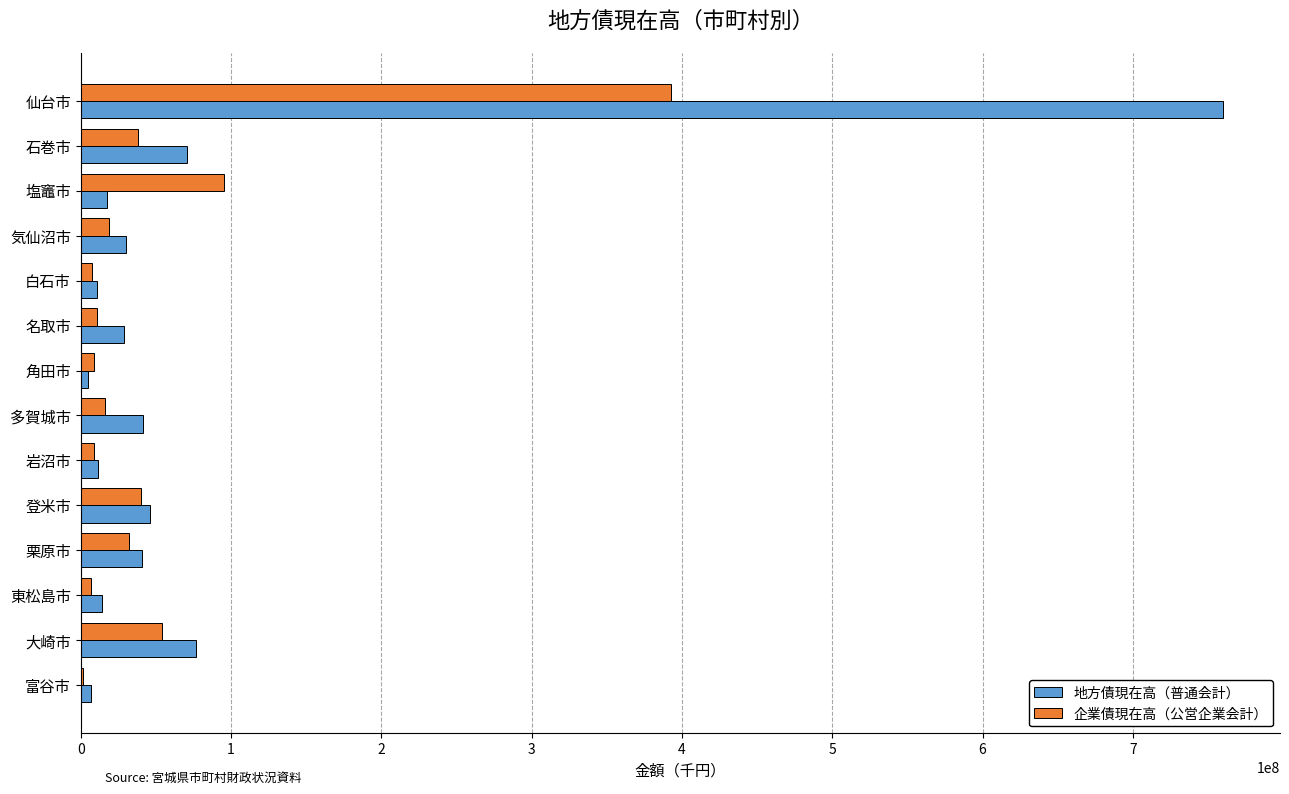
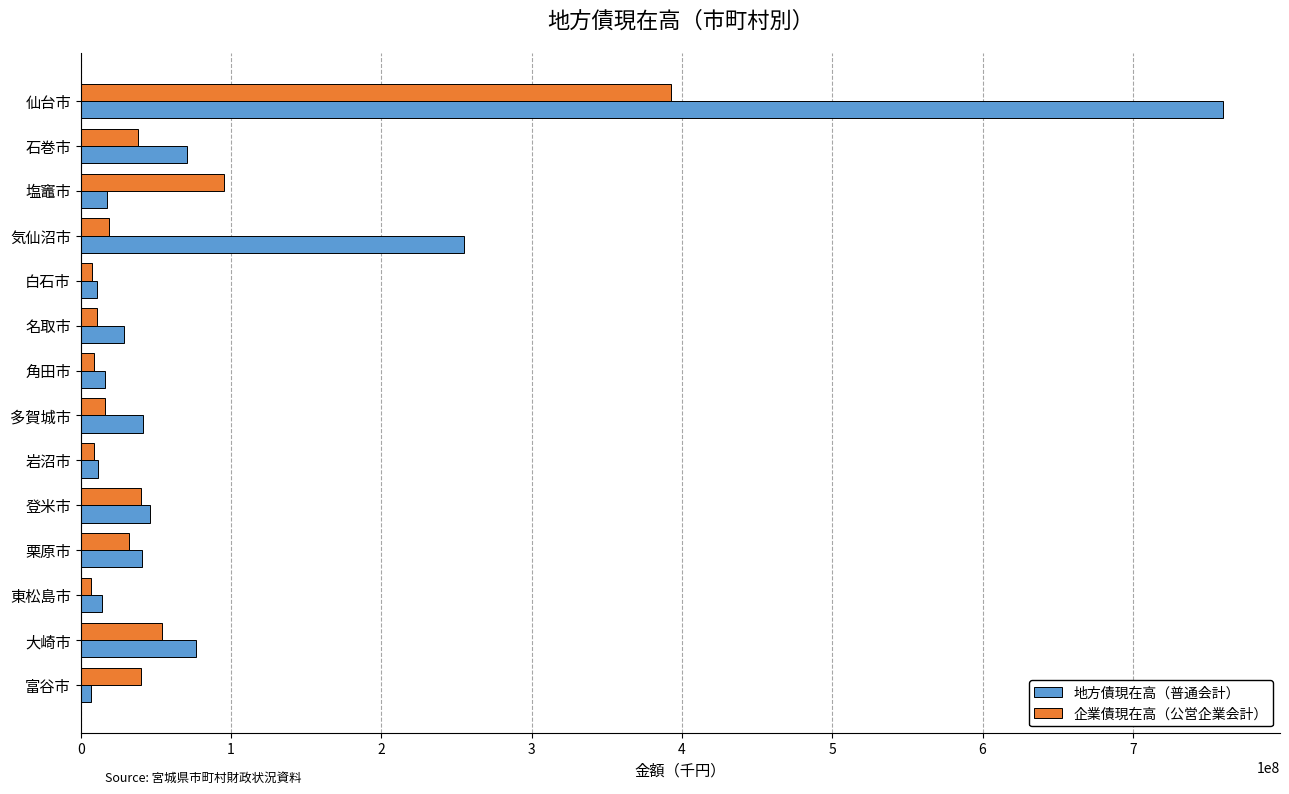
  {
    "地方債現在高（普通会計）": {
      "仙台市": 760000000,
      "石巻市": 71000000,
      "塩竈市": 17000000,
-     "気仙沼市": 30000000,
+     "気仙沼市": 255000000,
      "白石市": 11000000,
      "名取市": 29000000,
-     "角田市": 5000000,
+     "角田市": 16000000,
      "多賀城市": 42000000,
      "岩沼市": 11000000,
      "登米市": 46000000,
      "栗原市": 41000000,
      "東松島市": 14000000,
      "大崎市": 76000000,
      "富谷市": 7000000
    },
    "企業債現在高（公営企業会計）": {
      "仙台市": 393000000,
      "石巻市": 38000000,
      "塩竈市": 95000000,
      "気仙沼市": 19000000,
      "白石市": 8000000,
      "名取市": 11000000,
      "角田市": 9000000,
      "多賀城市": 16000000,
      "岩沼市": 9000000,
      "登米市": 40000000,
      "栗原市": 32000000,
      "東松島市": 7000000,
      "大崎市": 54000000,
-     "富谷市": 2000000
+     "富谷市": 40000000
    }
  }
